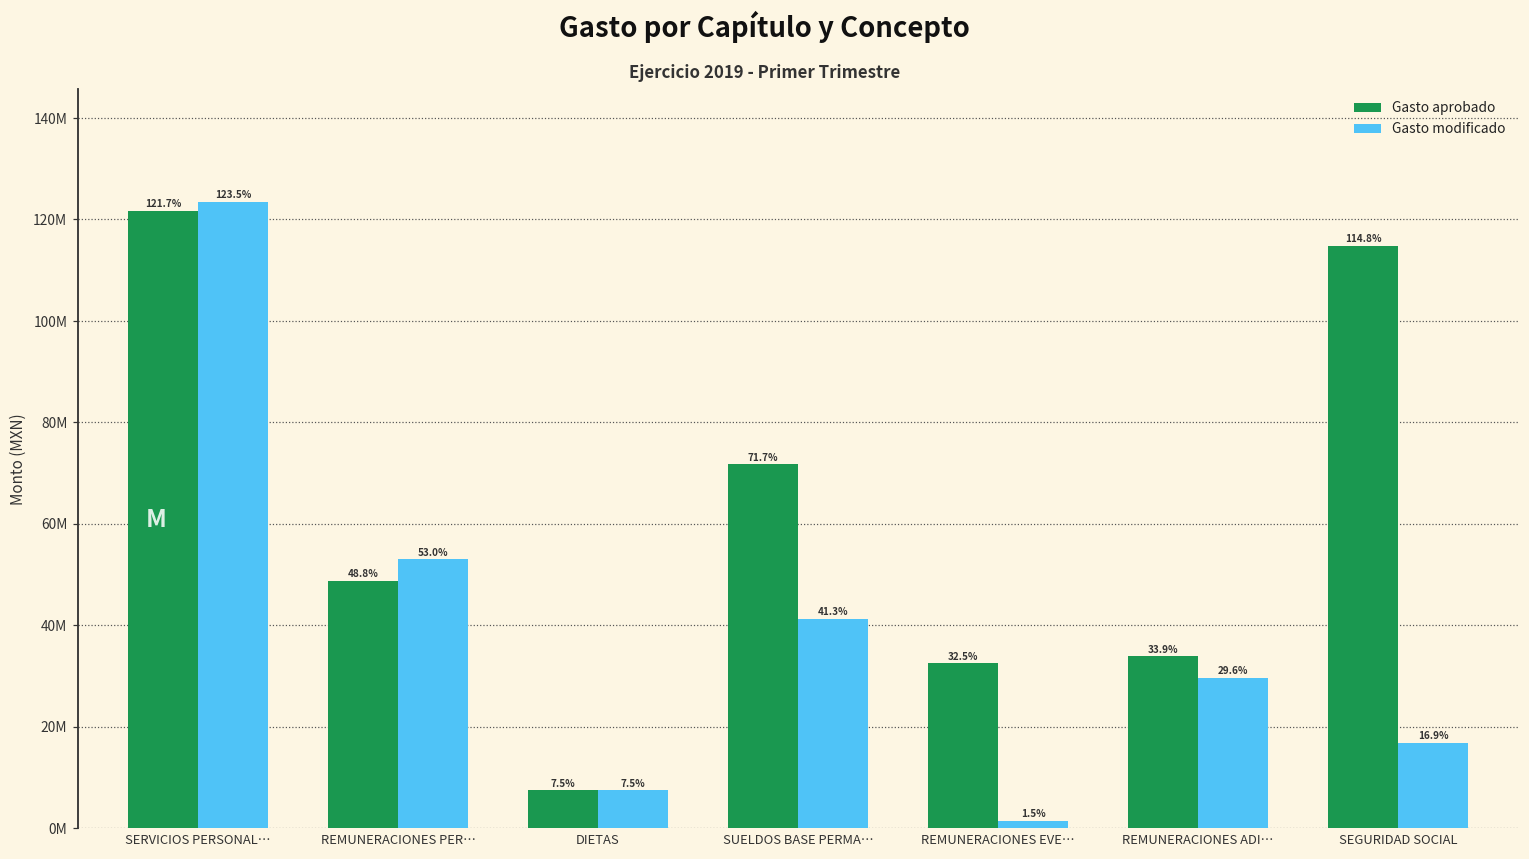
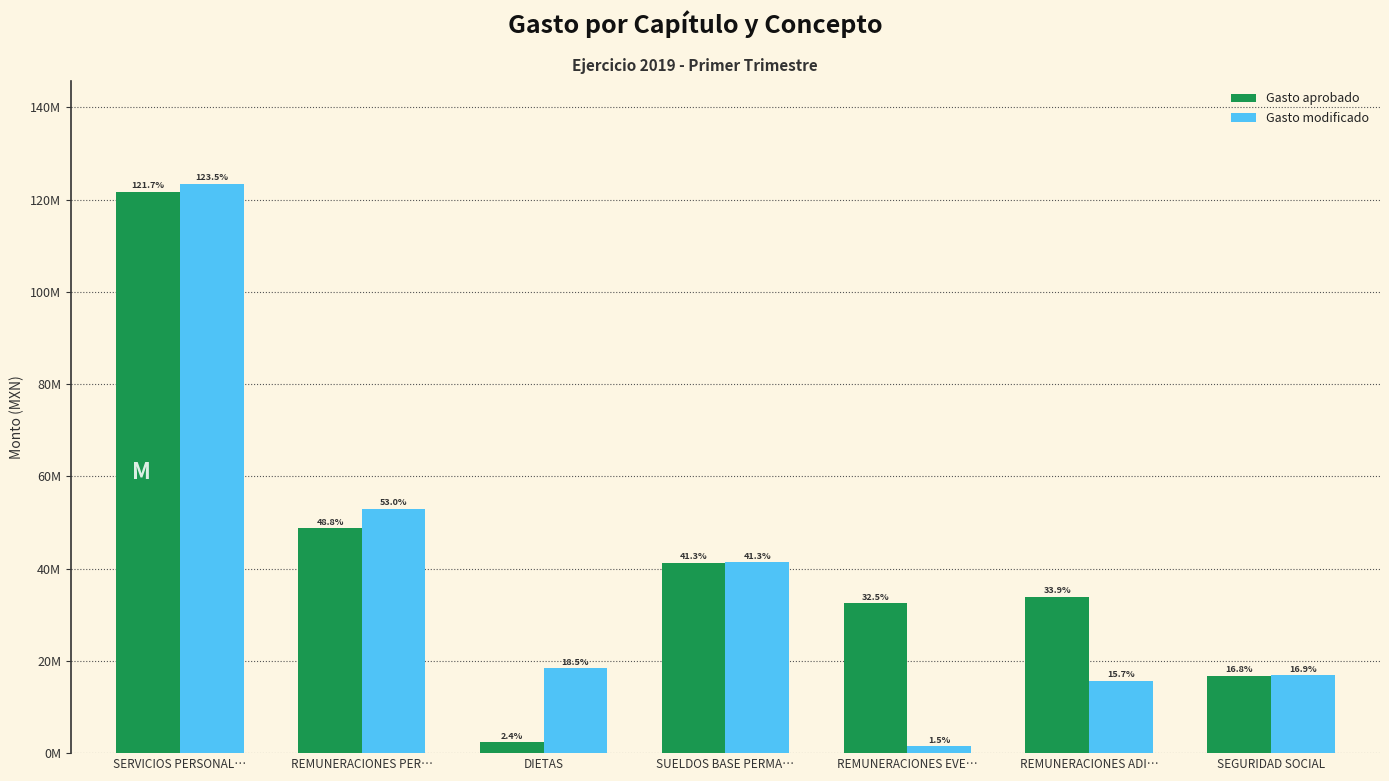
  {
    "Gasto aprobado": {
      "SERVICIOS PERSONAL…": "121.7%",
      "REMUNERACIONES PER…": "48.8%",
-     "DIETAS": "7.5%",
-     "SUELDOS BASE PERMA…": "71.7%",
+     "DIETAS": "2.4%",
+     "SUELDOS BASE PERMA…": "41.3%",
      "REMUNERACIONES EVE…": "32.5%",
      "REMUNERACIONES ADI…": "33.9%",
-     "SEGURIDAD SOCIAL": "114.8%"
+     "SEGURIDAD SOCIAL": "16.8%"
    },
    "Gasto modificado": {
      "SERVICIOS PERSONAL…": "123.5%",
      "REMUNERACIONES PER…": "53.0%",
-     "DIETAS": "7.5%",
+     "DIETAS": "18.5%",
      "SUELDOS BASE PERMA…": "41.3%",
      "REMUNERACIONES EVE…": "1.5%",
-     "REMUNERACIONES ADI…": "29.6%",
+     "REMUNERACIONES ADI…": "15.7%",
      "SEGURIDAD SOCIAL": "16.9%"
    }
  }
